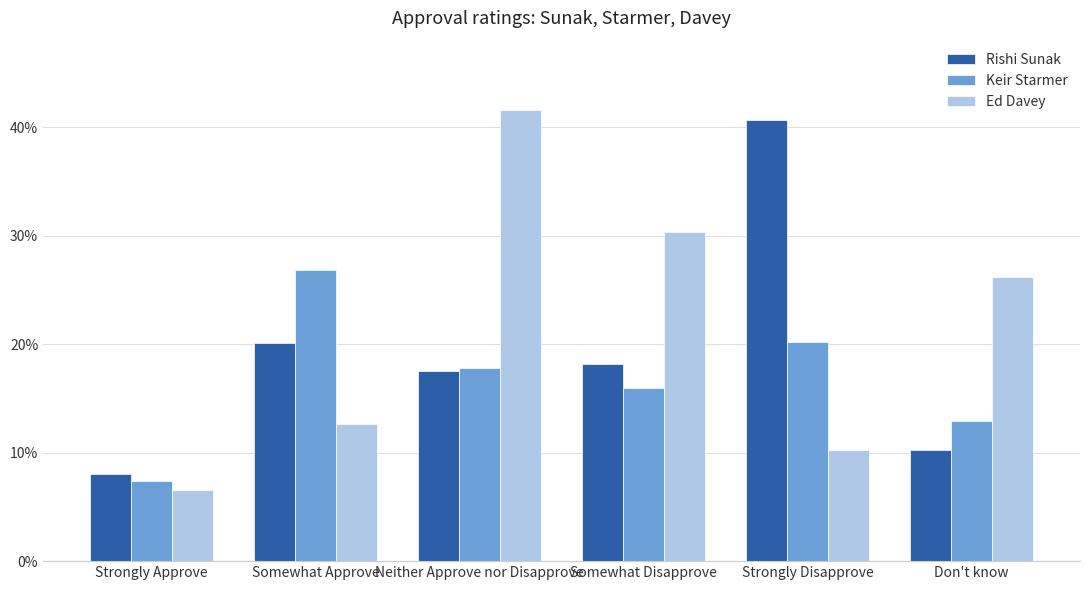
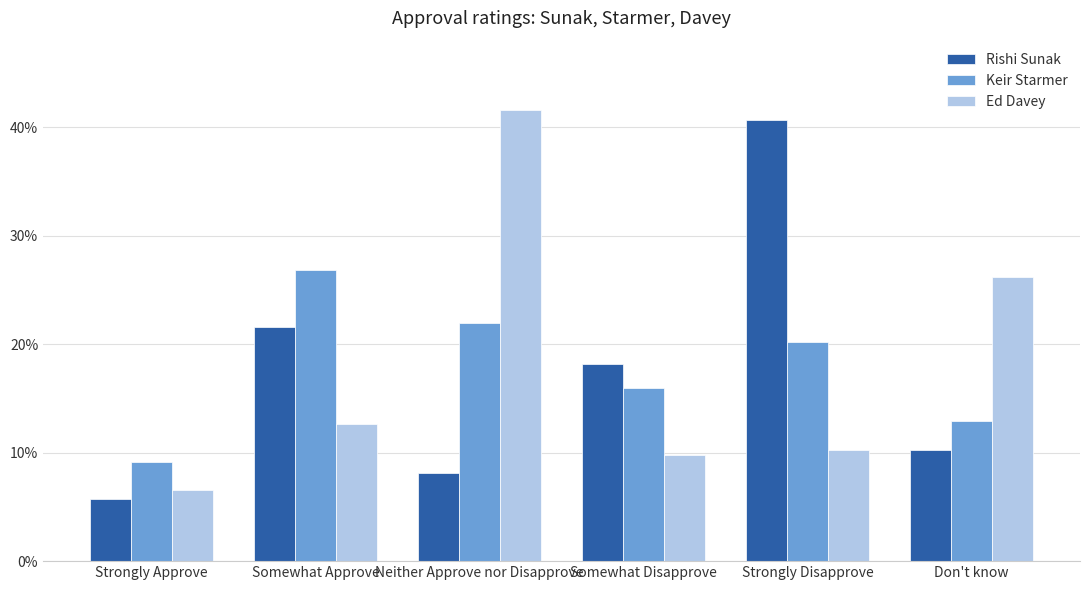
  {
    "Rishi Sunak": {
-     "Strongly Approve": "8.0%",
-     "Somewhat Approve": "20.1%",
-     "Neither Approve nor Disapprove": "17.5%",
+     "Strongly Approve": "5.7%",
+     "Somewhat Approve": "21.5%",
+     "Neither Approve nor Disapprove": "8.1%",
      "Somewhat Disapprove": "18.2%",
      "Strongly Disapprove": "40.6%",
      "Don't know": "10.2%"
    },
    "Keir Starmer": {
-     "Strongly Approve": "7.4%",
+     "Strongly Approve": "9.1%",
      "Somewhat Approve": "26.8%",
-     "Neither Approve nor Disapprove": "17.8%",
+     "Neither Approve nor Disapprove": "22.0%",
      "Somewhat Disapprove": "16.0%",
      "Strongly Disapprove": "20.2%",
      "Don't know": "13.0%"
    },
    "Ed Davey": {
      "Strongly Approve": "6.6%",
      "Somewhat Approve": "12.7%",
      "Neither Approve nor Disapprove": "41.6%",
-     "Somewhat Disapprove": "30.3%",
+     "Somewhat Disapprove": "9.8%",
      "Strongly Disapprove": "10.2%",
      "Don't know": "26.2%"
    }
  }
